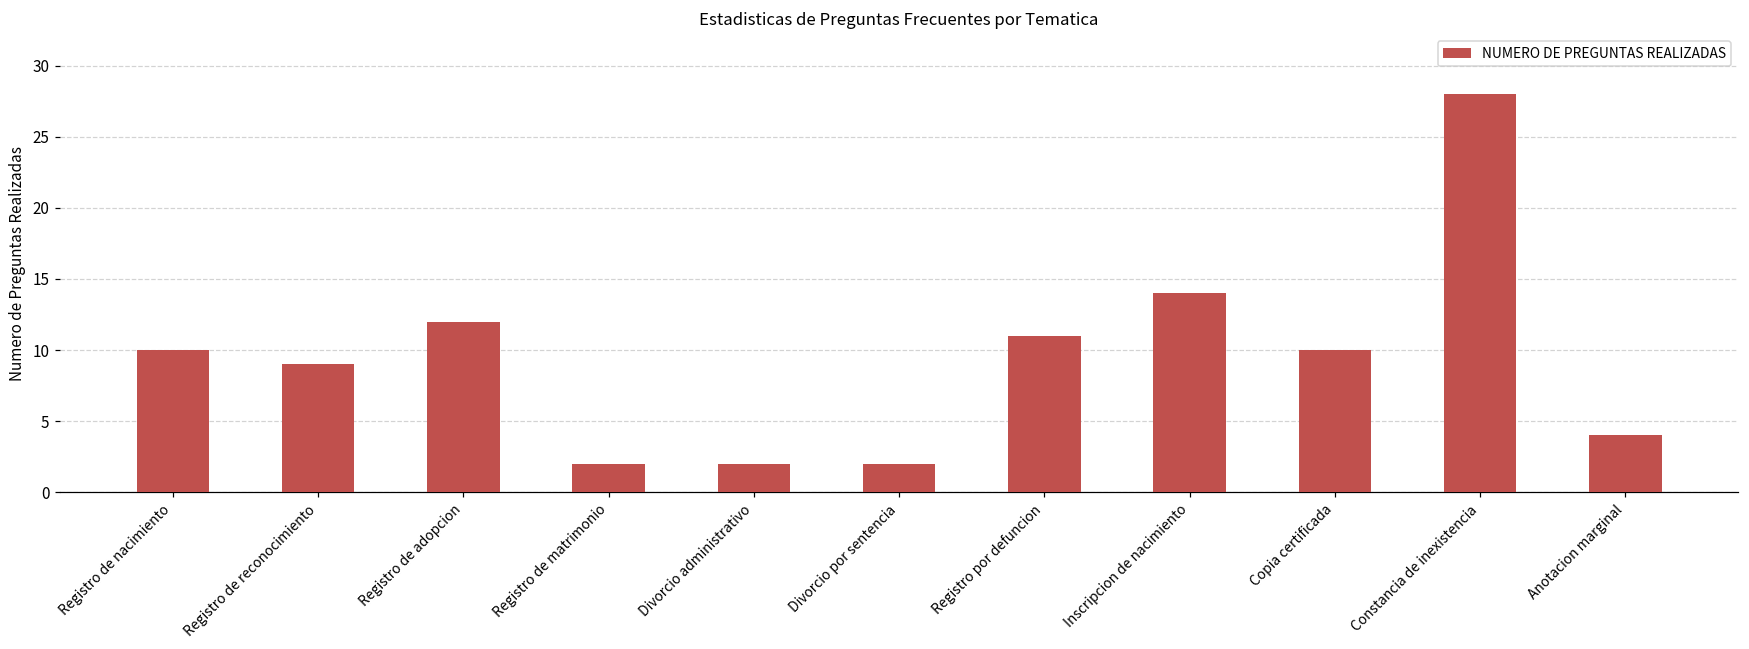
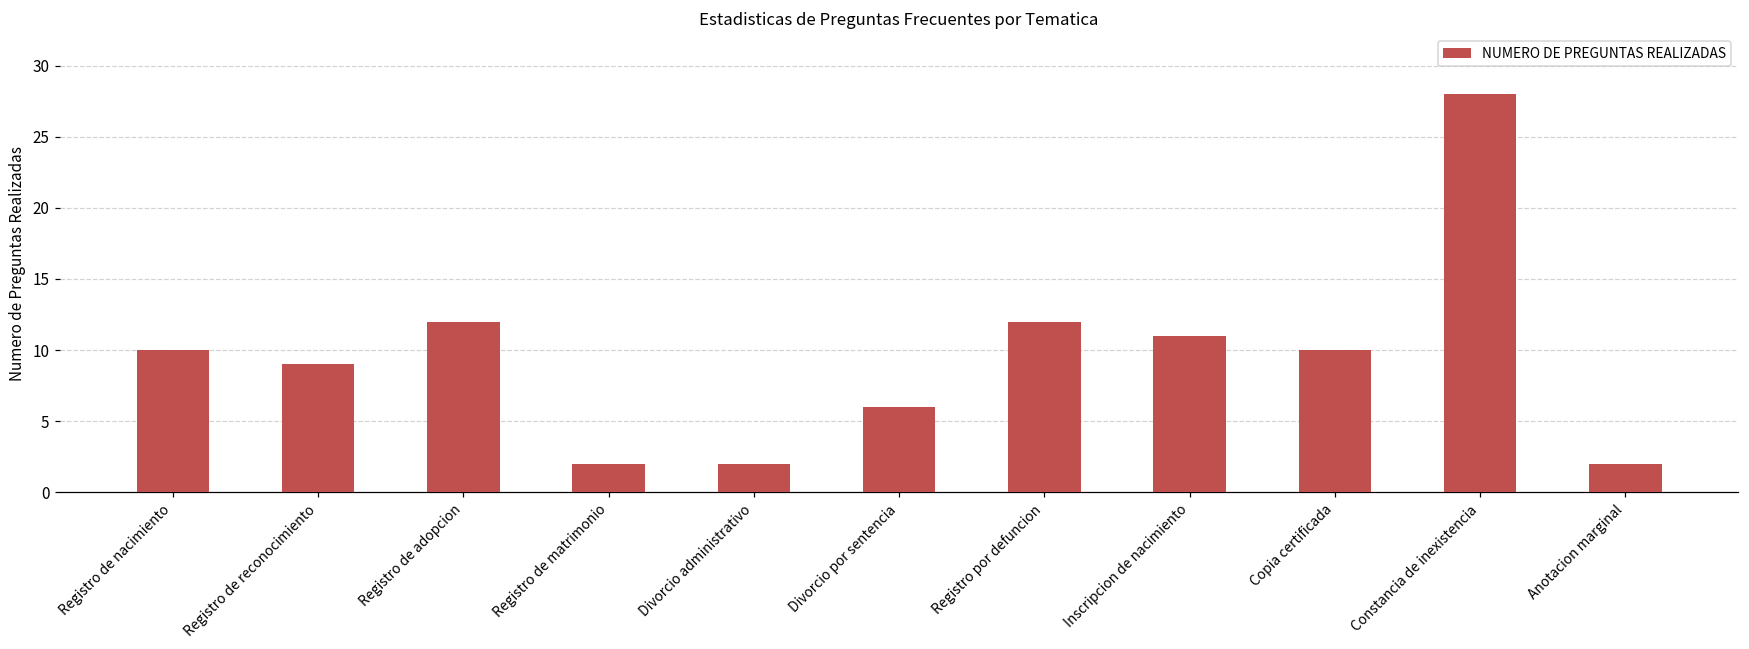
  {
    "Registro de nacimiento": 10,
    "Registro de reconocimiento": 9,
    "Registro de adopcion": 12,
    "Registro de matrimonio": 2,
    "Divorcio administrativo": 2,
-   "Divorcio por sentencia": 2,
-   "Registro por defuncion": 11,
-   "Inscripcion de nacimiento": 14,
+   "Divorcio por sentencia": 6,
+   "Registro por defuncion": 12,
+   "Inscripcion de nacimiento": 11,
    "Copia certificada": 10,
    "Constancia de inexistencia": 28,
-   "Anotacion marginal": 4
+   "Anotacion marginal": 2
  }
